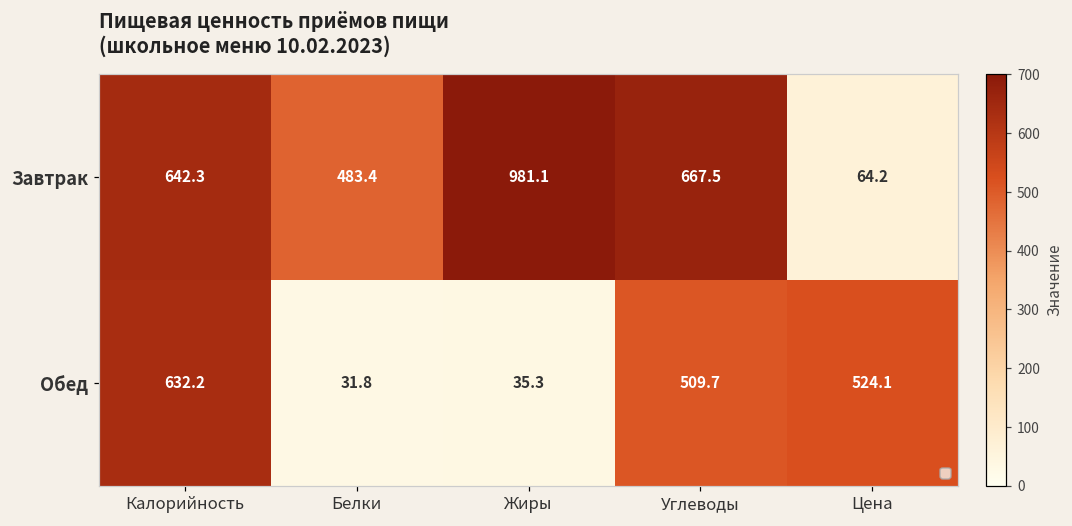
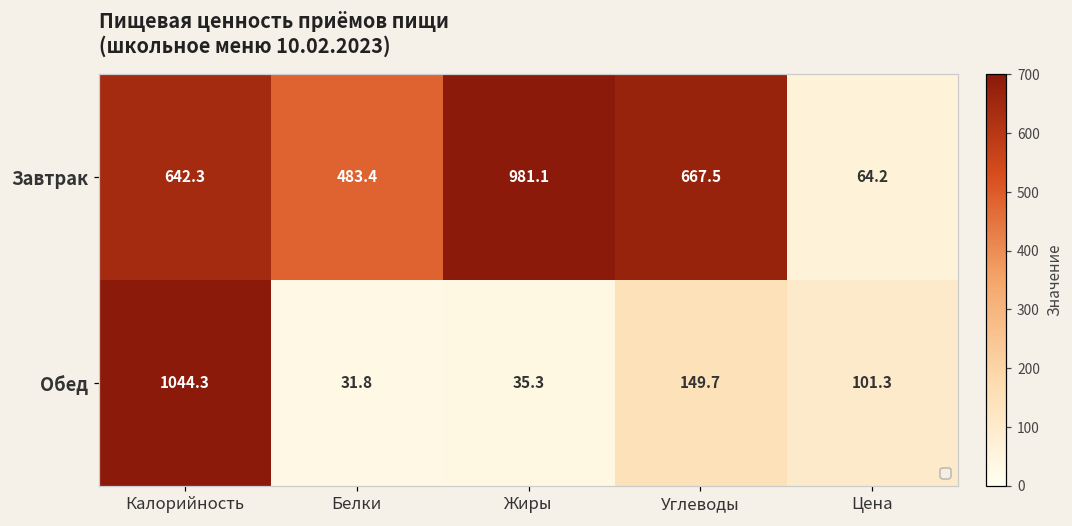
  {
    "Завтрак": {
      "Калорийность": 642.3,
      "Белки": 483.4,
      "Жиры": 981.1,
      "Углеводы": 667.5,
      "Цена": 64.2
    },
    "Обед": {
-     "Калорийность": 632.2,
+     "Калорийность": 1044.3,
      "Белки": 31.8,
      "Жиры": 35.3,
-     "Углеводы": 509.7,
-     "Цена": 524.1
+     "Углеводы": 149.7,
+     "Цена": 101.3
    }
  }
